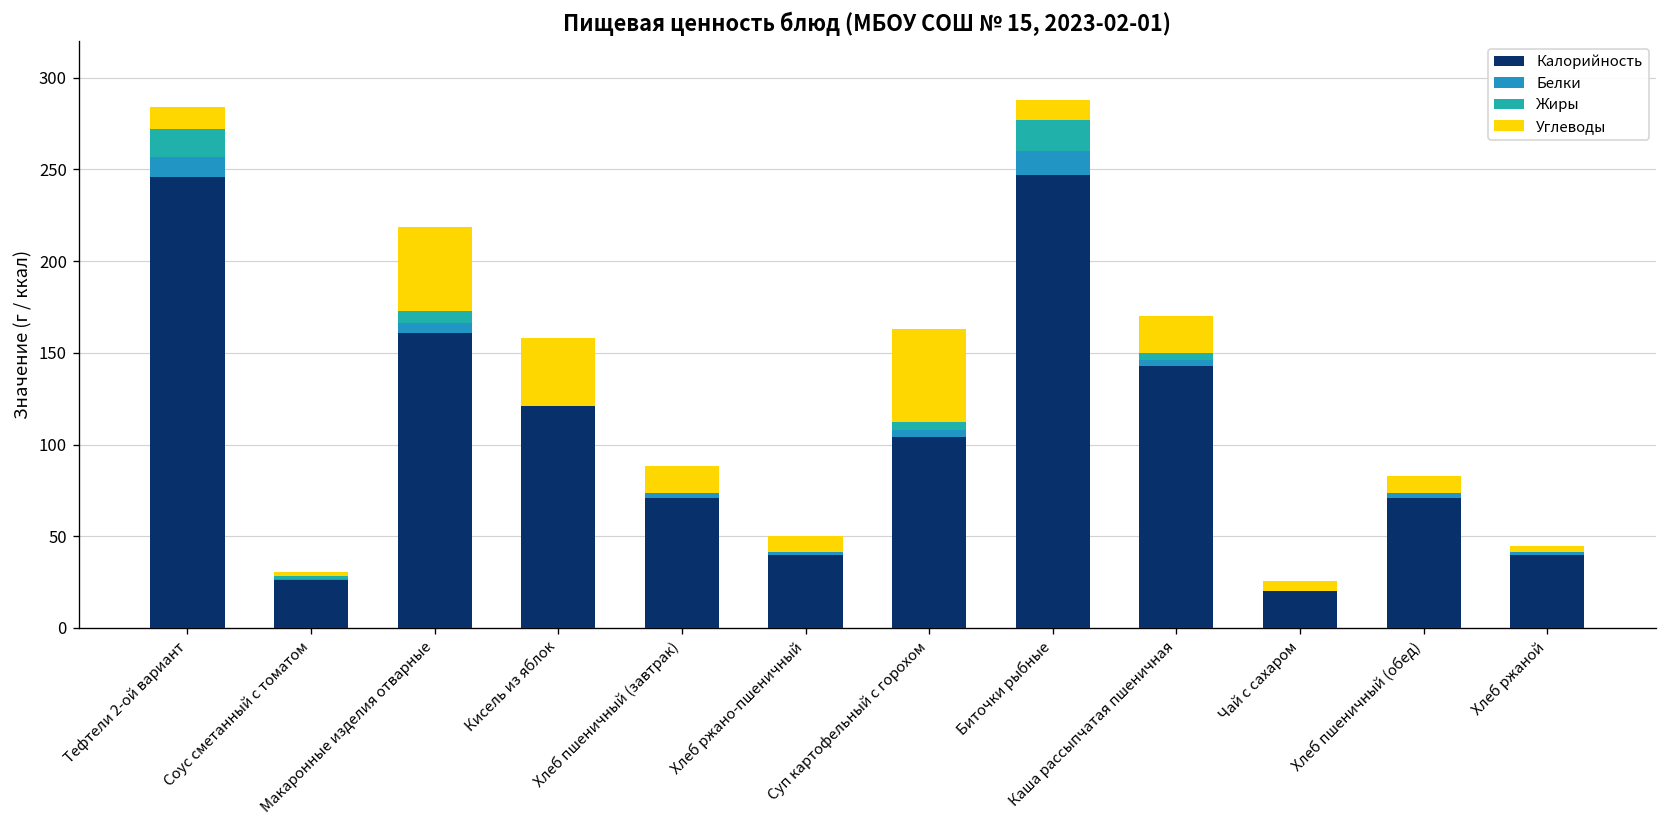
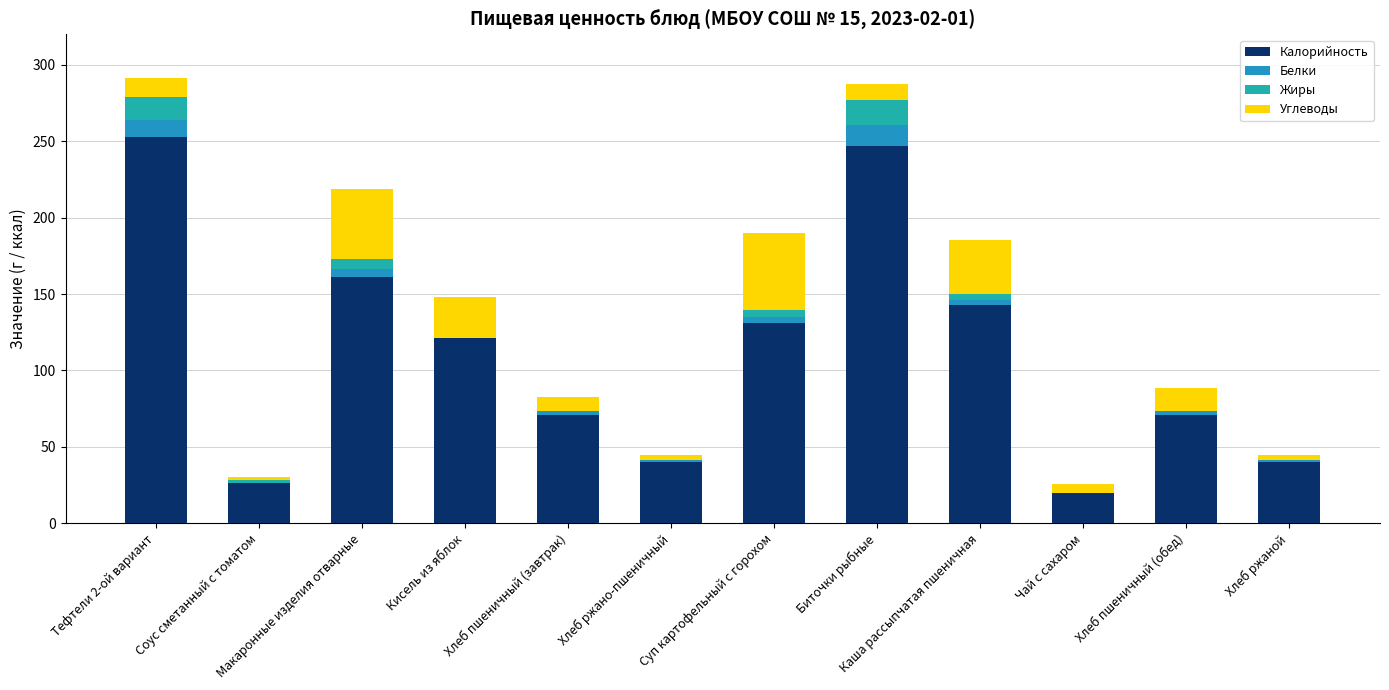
  {
    "Калорийность": {
-     "Тефтели 2-ой вариант": 246,
+     "Тефтели 2-ой вариант": 253,
      "Соус сметанный с томатом": 26,
      "Макаронные изделия отварные": 161,
      "Кисель из яблок": 121,
      "Хлеб пшеничный (завтрак)": 71,
      "Хлеб ржано-пшеничный": 40,
-     "Суп картофельный с горохом": 104,
+     "Суп картофельный с горохом": 131,
      "Биточки рыбные": 247,
      "Каша рассыпчатая пшеничная": 143,
      "Чай с сахаром": 20,
      "Хлеб пшеничный (обед)": 71,
      "Хлеб ржаной": 40
    },
    "Углеводы": {
      "Тефтели 2-ой вариант": 12,
      "Соус сметанный с томатом": 2,
      "Макаронные изделия отварные": 46,
-     "Кисель из яблок": 37,
-     "Хлеб пшеничный (завтрак)": 15,
-     "Хлеб ржано-пшеничный": 9,
+     "Кисель из яблок": 27,
+     "Хлеб пшеничный (завтрак)": 9,
+     "Хлеб ржано-пшеничный": 3,
      "Суп картофельный с горохом": 51,
      "Биточки рыбные": 10,
-     "Каша рассыпчатая пшеничная": 20,
+     "Каша рассыпчатая пшеничная": 35,
      "Чай с сахаром": 6,
-     "Хлеб пшеничный (обед)": 9,
+     "Хлеб пшеничный (обед)": 15,
      "Хлеб ржаной": 3
    }
  }
